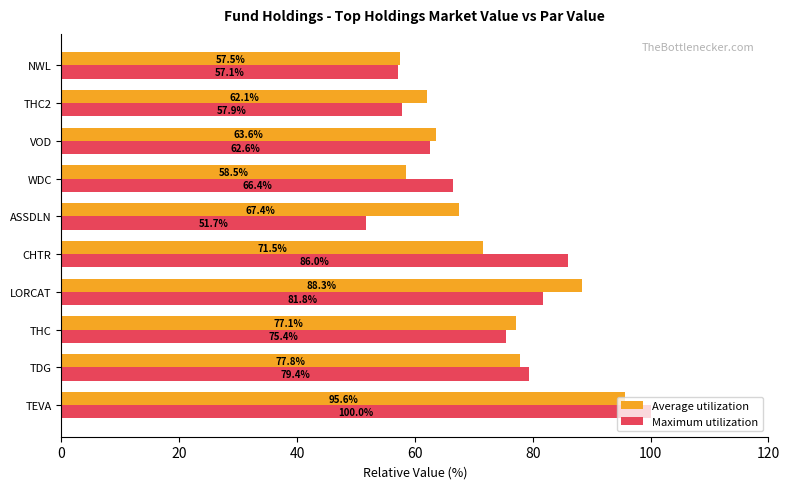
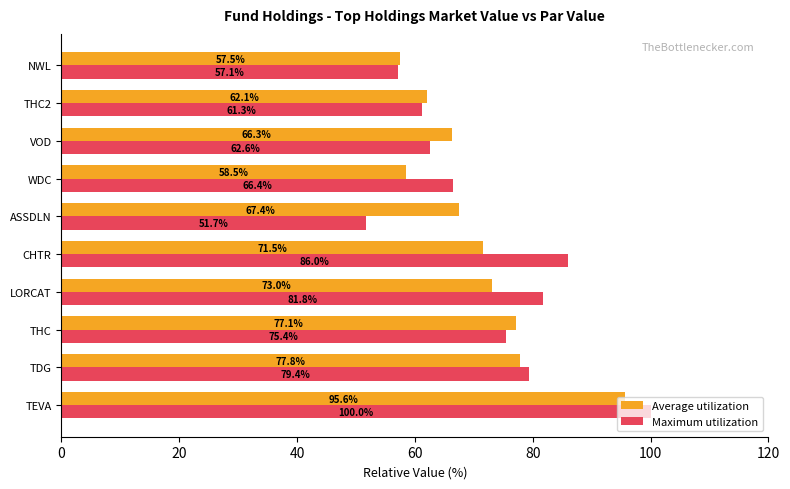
  {
    "Average utilization": {
      "NWL": "57.5%",
      "THC2": "62.1%",
-     "VOD": "63.6%",
+     "VOD": "66.3%",
      "WDC": "58.5%",
      "ASSDLN": "67.4%",
      "CHTR": "71.5%",
-     "LORCAT": "88.3%",
+     "LORCAT": "73.0%",
      "THC": "77.1%",
      "TDG": "77.8%"
    },
    "Maximum utilization": {
      "NWL": "57.1%",
-     "THC2": "57.9%",
+     "THC2": "61.3%",
      "VOD": "62.6%",
      "WDC": "66.4%",
      "ASSDLN": "51.7%",
      "CHTR": "86.0%",
      "LORCAT": "81.8%",
      "THC": "75.4%",
      "TDG": "79.4%"
    }
  }
